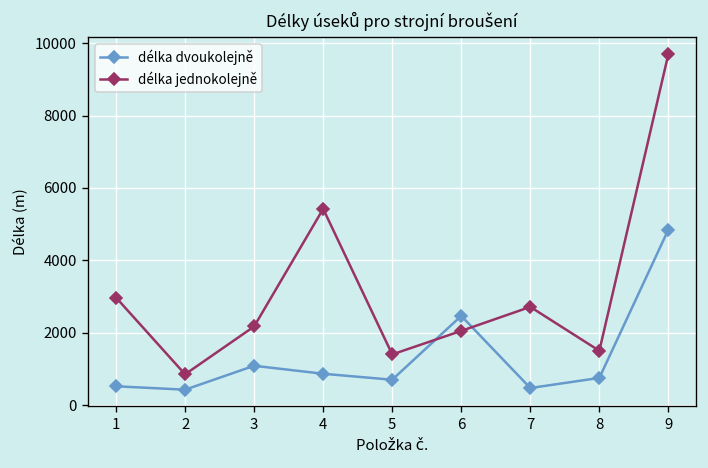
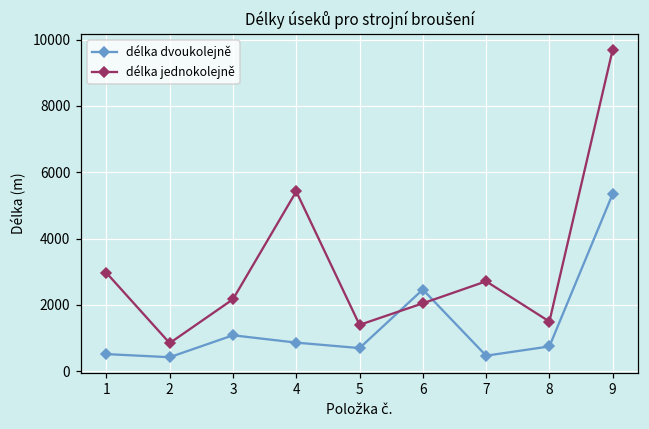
  {
    "délka dvoukolejně": {
      "1": 500,
      "2": 400,
      "3": 1100,
      "4": 900,
      "5": 700,
      "6": 2500,
      "7": 500,
      "8": 800,
-     "9": 4900
+     "9": 5300
    },
    "délka jednokolejně": {
      "1": 3000,
      "2": 900,
      "3": 2200,
      "4": 5400,
      "5": 1400,
      "6": 2100,
      "7": 2700,
      "8": 1500,
      "9": 9700
    }
  }
